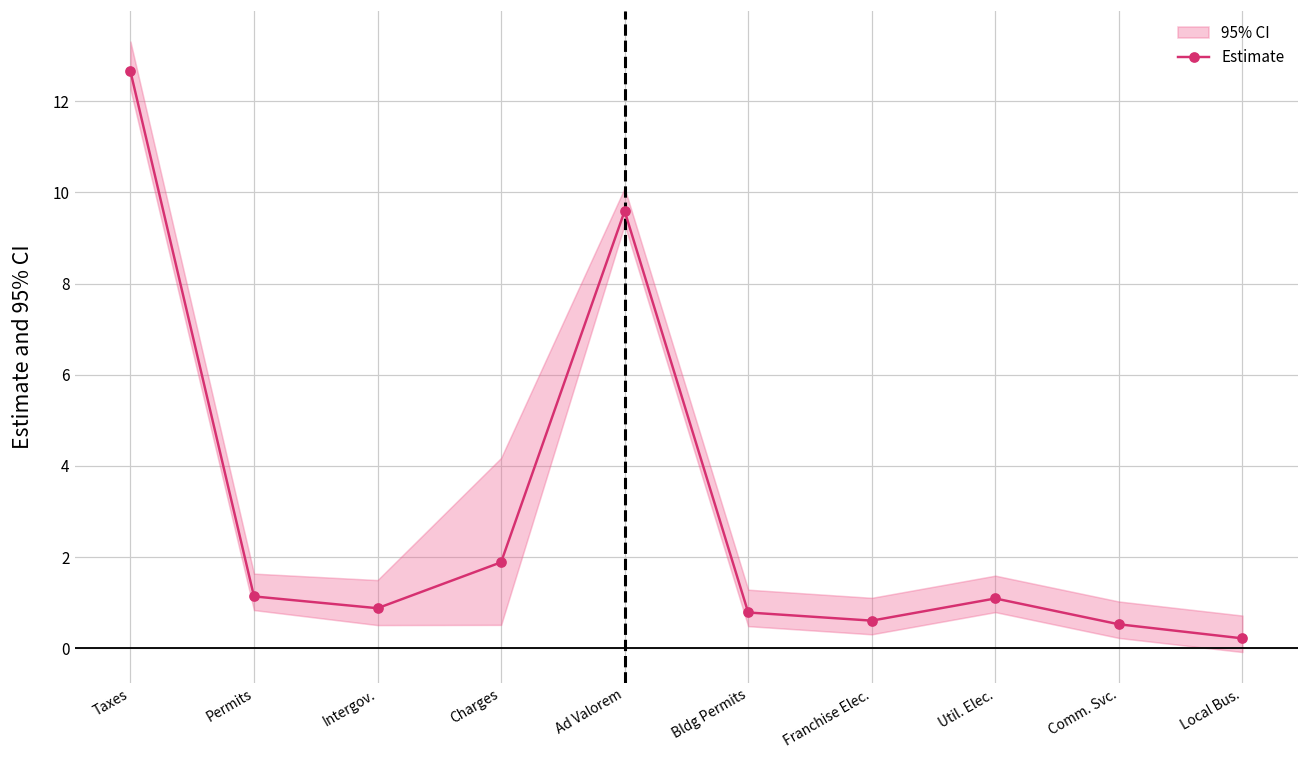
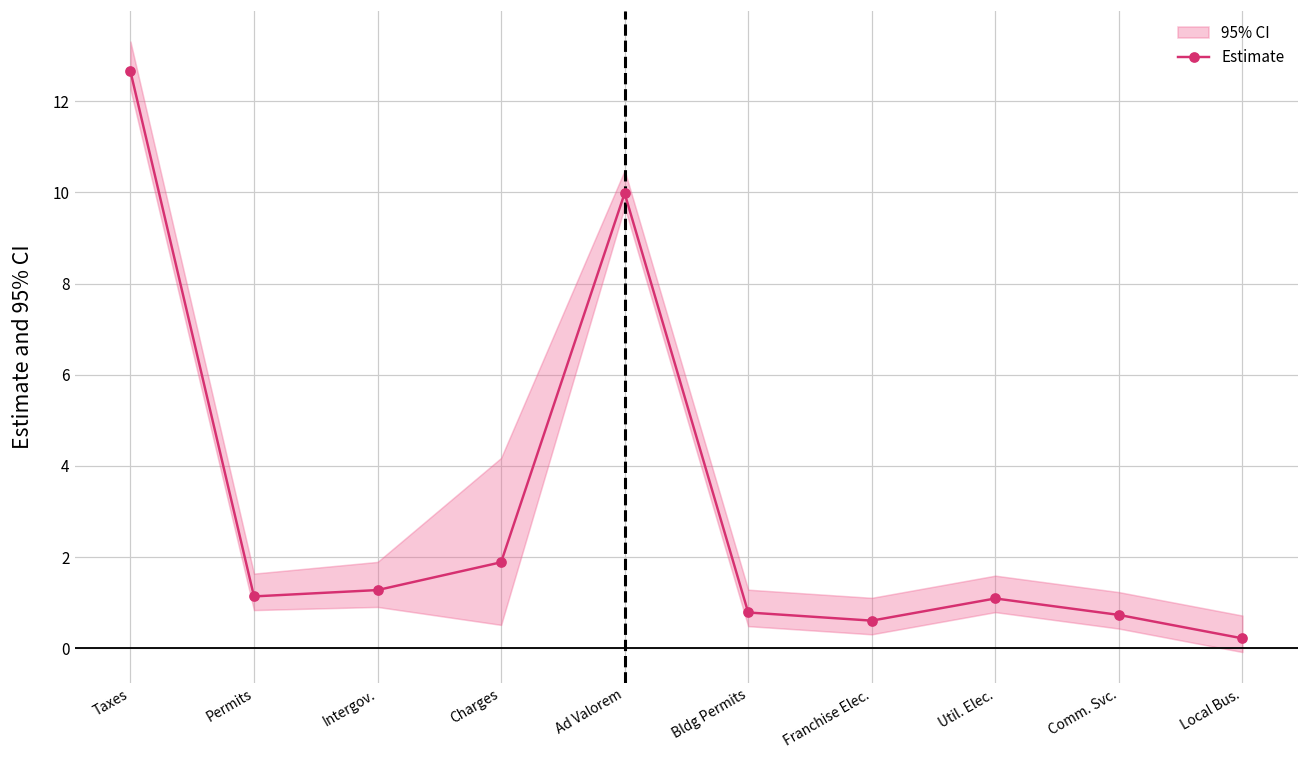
  {
    "Estimate": {
      "Taxes": 12.7,
      "Permits": 1.1,
-     "Intergov.": 0.9,
+     "Intergov.": 1.3,
      "Charges": 1.9,
-     "Ad Valorem": 9.6,
+     "Ad Valorem": 10.0,
      "Bldg Permits": 0.8,
      "Franchise Elec.": 0.6,
      "Util. Elec.": 1.1,
-     "Comm. Svc.": 0.5,
+     "Comm. Svc.": 0.7,
      "Local Bus.": 0.2
    }
  }
